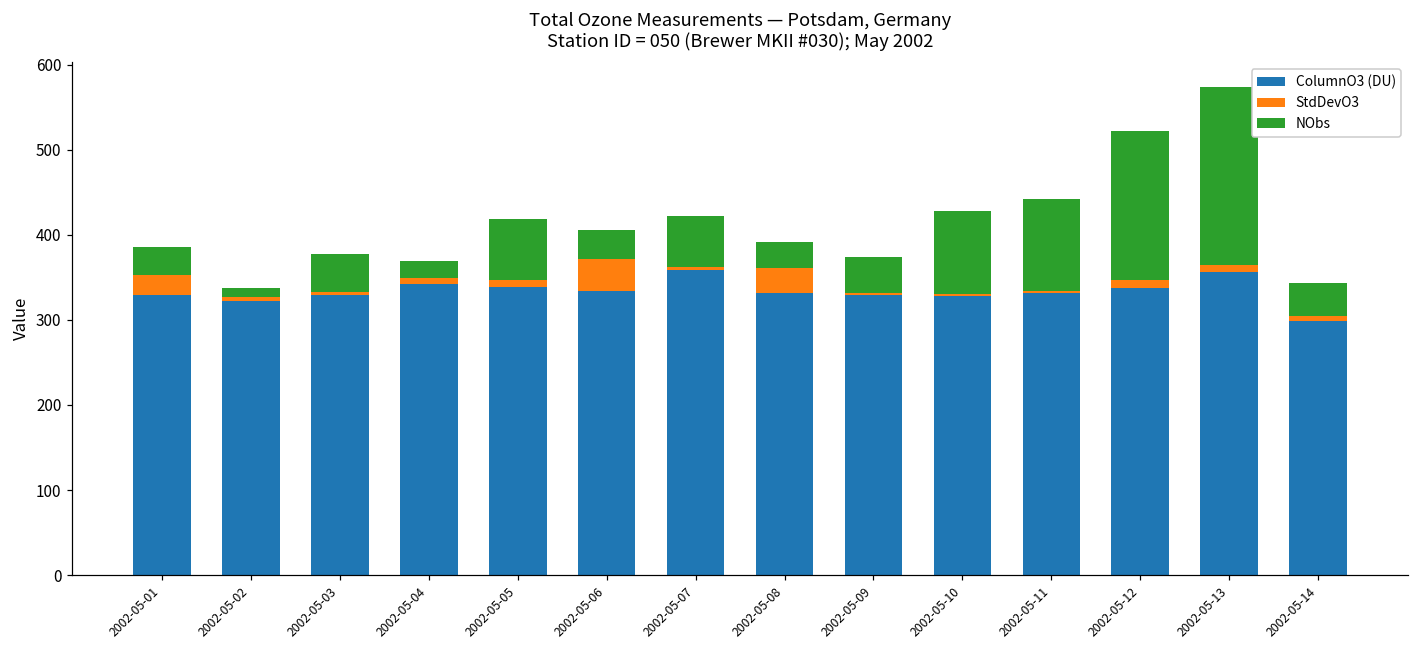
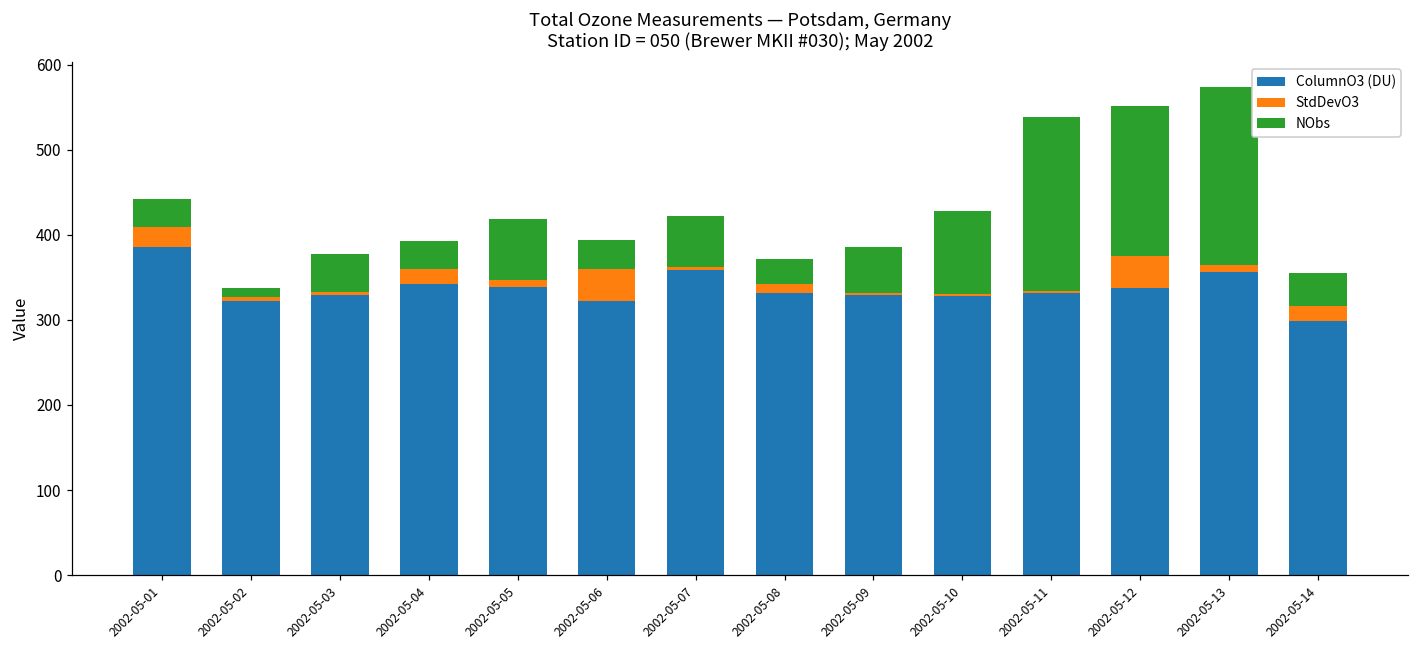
  {
    "ColumnO3 (DU)": {
-     "2002-05-01": 330,
+     "2002-05-01": 390,
      "2002-05-02": 320,
      "2002-05-03": 330,
      "2002-05-04": 340,
      "2002-05-05": 340,
-     "2002-05-06": 330,
+     "2002-05-06": 320,
      "2002-05-07": 360,
      "2002-05-08": 330,
      "2002-05-09": 330,
      "2002-05-10": 330,
      "2002-05-11": 330,
      "2002-05-12": 340,
      "2002-05-13": 360,
      "2002-05-14": 300
    },
    "StdDevO3": {
      "2002-05-01": 20,
      "2002-05-02": 0,
      "2002-05-03": 0,
-     "2002-05-04": 10,
+     "2002-05-04": 20,
      "2002-05-05": 10,
      "2002-05-06": 40,
      "2002-05-07": 0,
-     "2002-05-08": 30,
-     "2002-05-12": 10,
+     "2002-05-08": 10,
+     "2002-05-12": 40,
      "2002-05-13": 10,
-     "2002-05-14": 10
+     "2002-05-14": 20
    },
    "NObs": {
      "2002-05-01": 30,
      "2002-05-02": 10,
      "2002-05-03": 50,
-     "2002-05-04": 20,
+     "2002-05-04": 30,
      "2002-05-05": 70,
      "2002-05-06": 30,
      "2002-05-07": 60,
      "2002-05-08": 30,
-     "2002-05-09": 40,
+     "2002-05-09": 50,
      "2002-05-10": 100,
-     "2002-05-11": 110,
+     "2002-05-11": 200,
      "2002-05-12": 180,
      "2002-05-13": 210,
      "2002-05-14": 40
    }
  }
